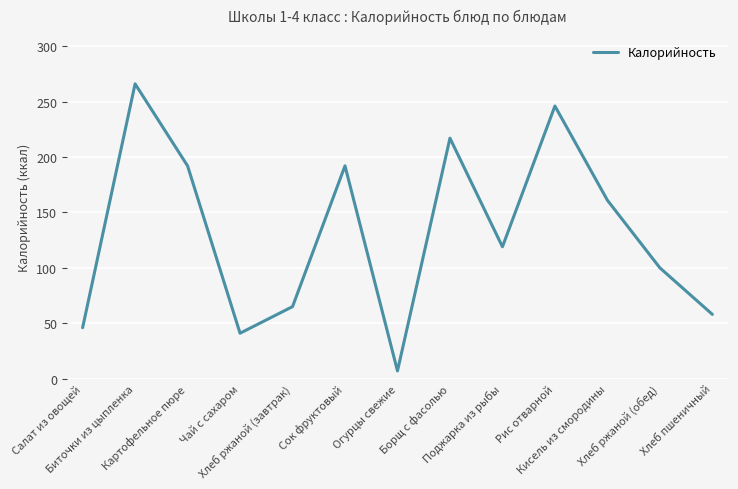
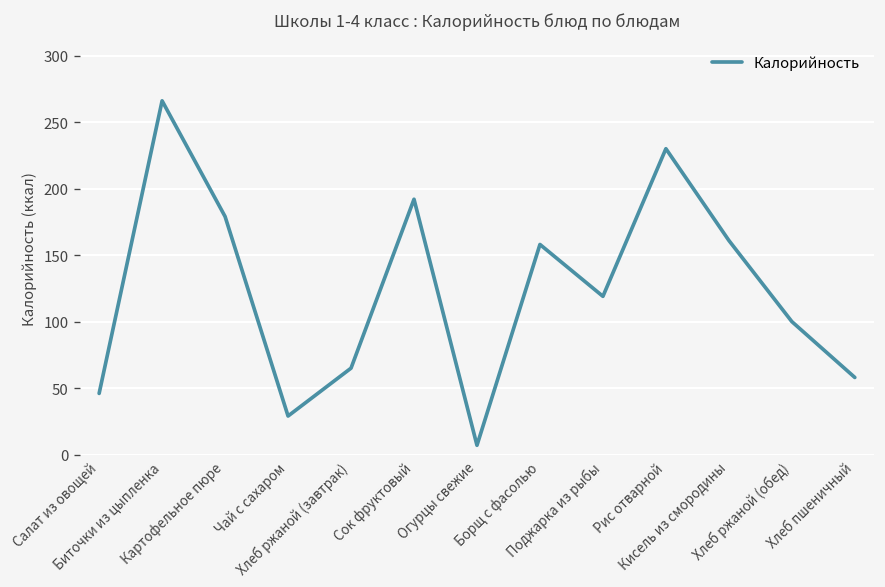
  {
    "Салат из овощей": 46,
    "Биточки из цыпленка": 266,
-   "Картофельное пюре": 192,
-   "Чай с сахаром": 41,
+   "Картофельное пюре": 179,
+   "Чай с сахаром": 29,
    "Хлеб ржаной (завтрак)": 65,
    "Сок фруктовый": 192,
    "Огурцы свежие": 7,
-   "Борщ с фасолью": 217,
+   "Борщ с фасолью": 158,
    "Поджарка из рыбы": 119,
-   "Рис отварной": 246,
+   "Рис отварной": 230,
    "Кисель из смородины": 161,
    "Хлеб ржаной (обед)": 100,
    "Хлеб пшеничный": 58
  }
